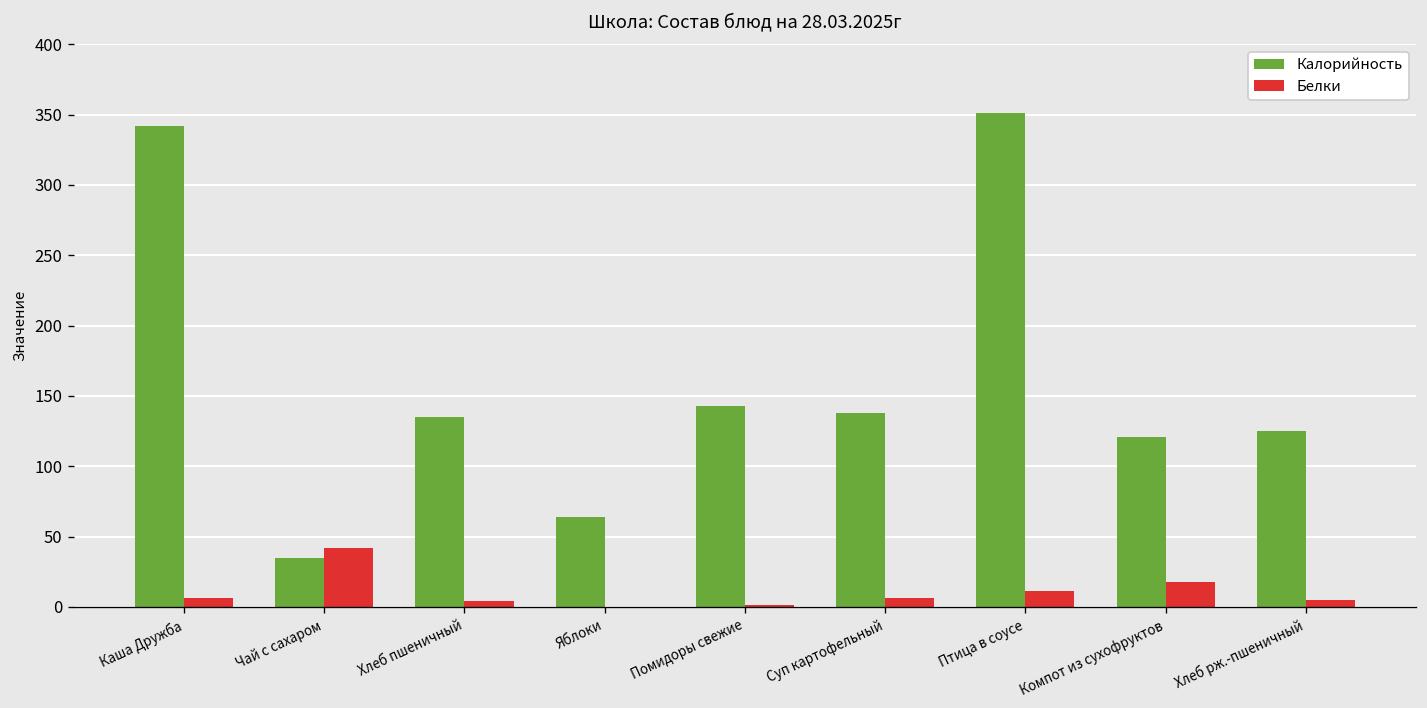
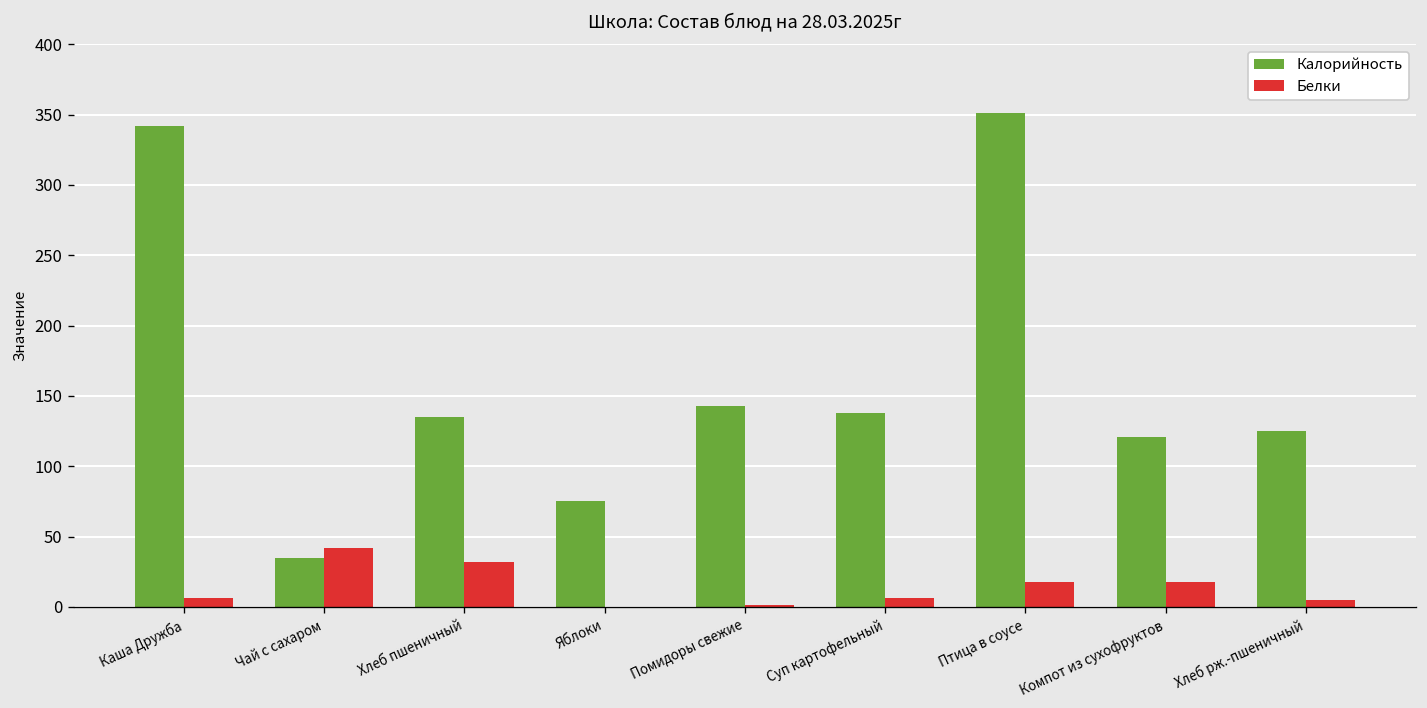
  {
    "Калорийность": {
      "Каша Дружба": 342,
      "Чай с сахаром": 35,
      "Хлеб пшеничный": 135,
-     "Яблоки": 64,
+     "Яблоки": 75,
      "Помидоры свежие": 143,
      "Суп картофельный": 138,
      "Птица в соусе": 351,
      "Компот из сухофруктов": 121,
      "Хлеб рж.-пшеничный": 125
    },
    "Белки": {
      "Каша Дружба": 6,
      "Чай с сахаром": 42,
-     "Хлеб пшеничный": 4,
+     "Хлеб пшеничный": 32,
      "Яблоки": 0,
      "Суп картофельный": 6,
-     "Птица в соусе": 11,
+     "Птица в соусе": 18,
      "Компот из сухофруктов": 18,
      "Хлеб рж.-пшеничный": 5
    }
  }
